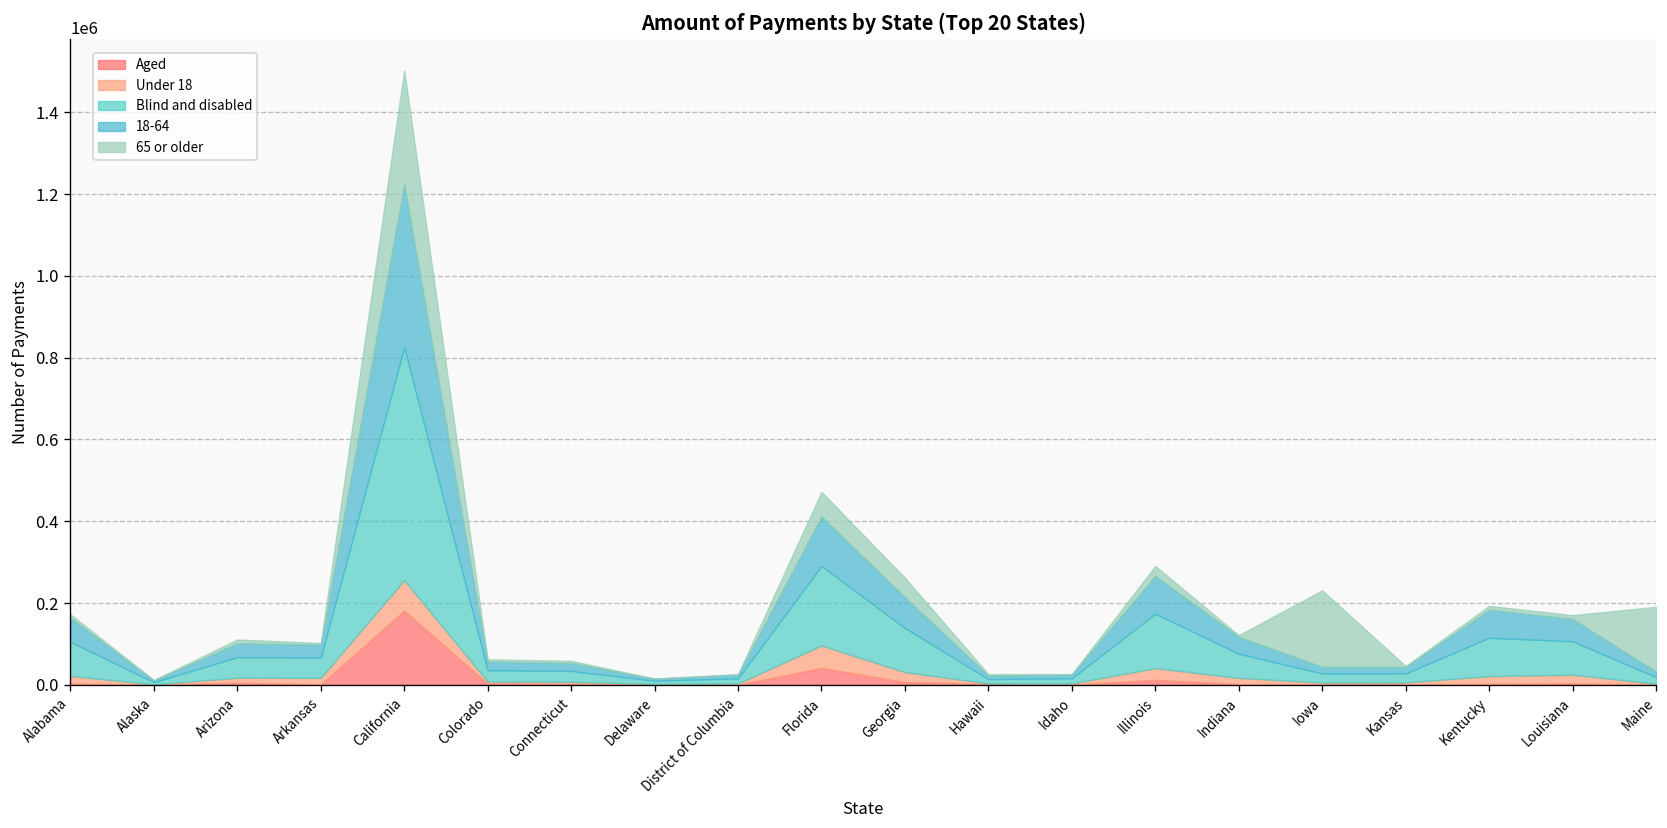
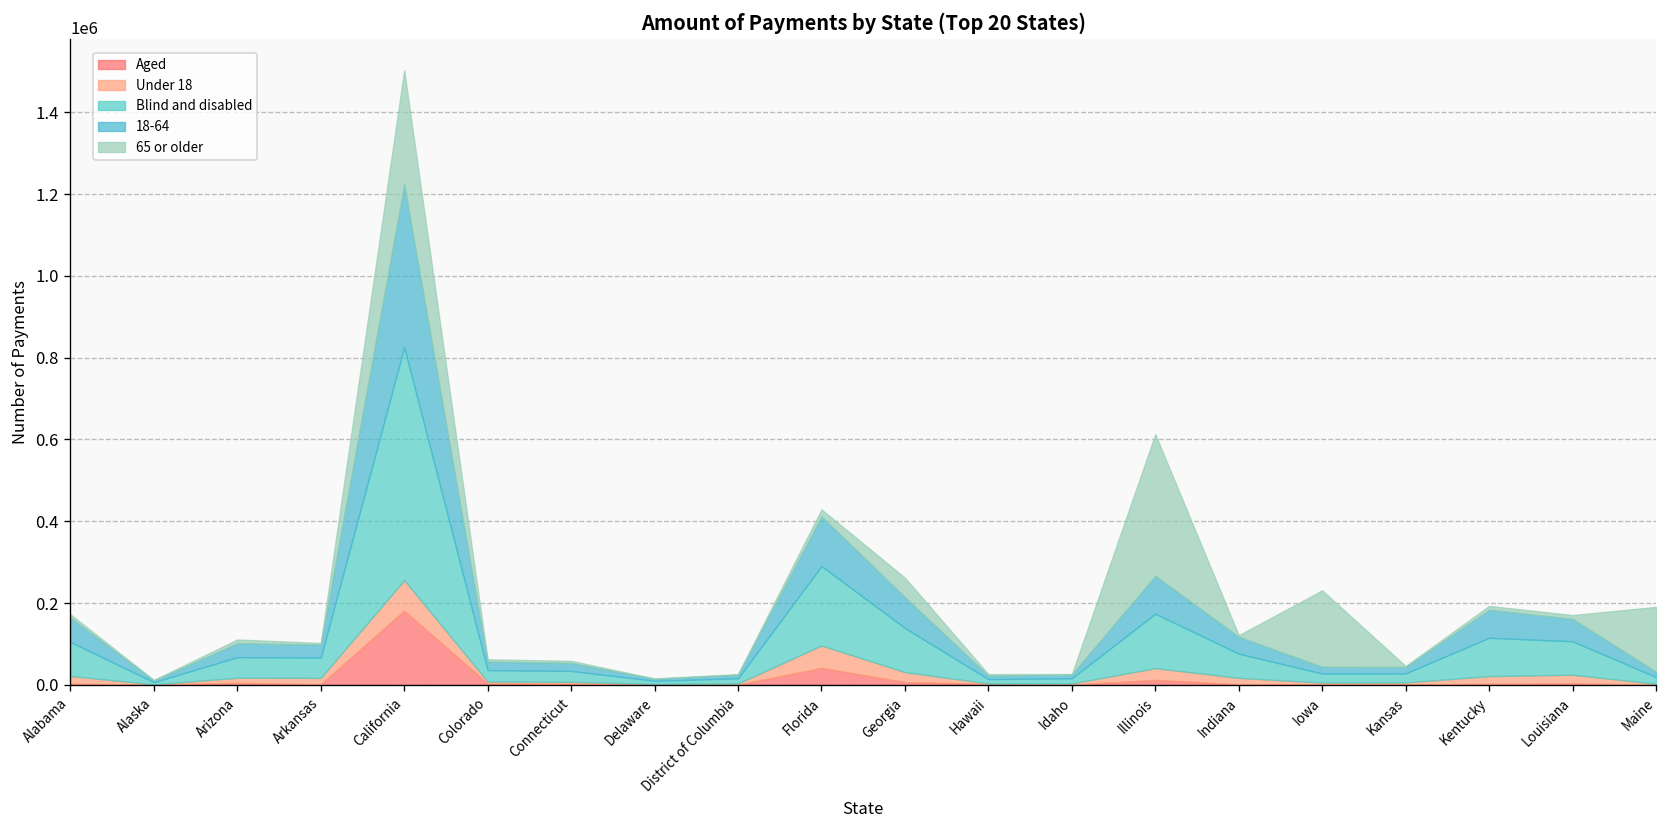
  {
    "65 or older": {
      "Alabama": 10000,
      "Arizona": 10000,
      "California": 280000,
-     "Florida": 60000,
+     "Florida": 20000,
      "Georgia": 50000,
-     "Illinois": 20000,
+     "Illinois": 350000,
      "Iowa": 190000,
      "Kentucky": 10000,
      "Louisiana": 10000,
      "Maine": 160000
    }
  }
